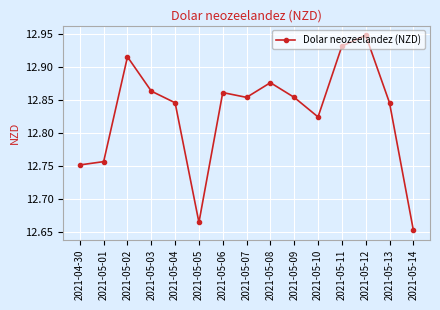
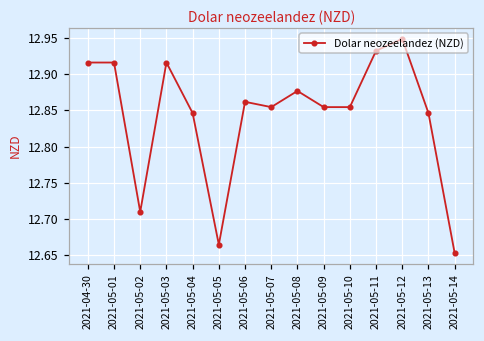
  {
-   "2021-04-30": 12.75,
-   "2021-05-01": 12.76,
-   "2021-05-02": 12.92,
-   "2021-05-03": 12.86,
+   "2021-04-30": 12.92,
+   "2021-05-01": 12.92,
+   "2021-05-02": 12.71,
+   "2021-05-03": 12.92,
    "2021-05-04": 12.85,
    "2021-05-05": 12.66,
    "2021-05-06": 12.86,
    "2021-05-07": 12.85,
    "2021-05-08": 12.88,
    "2021-05-09": 12.85,
-   "2021-05-10": 12.82,
+   "2021-05-10": 12.85,
    "2021-05-13": 12.85,
    "2021-05-14": 12.65
  }
